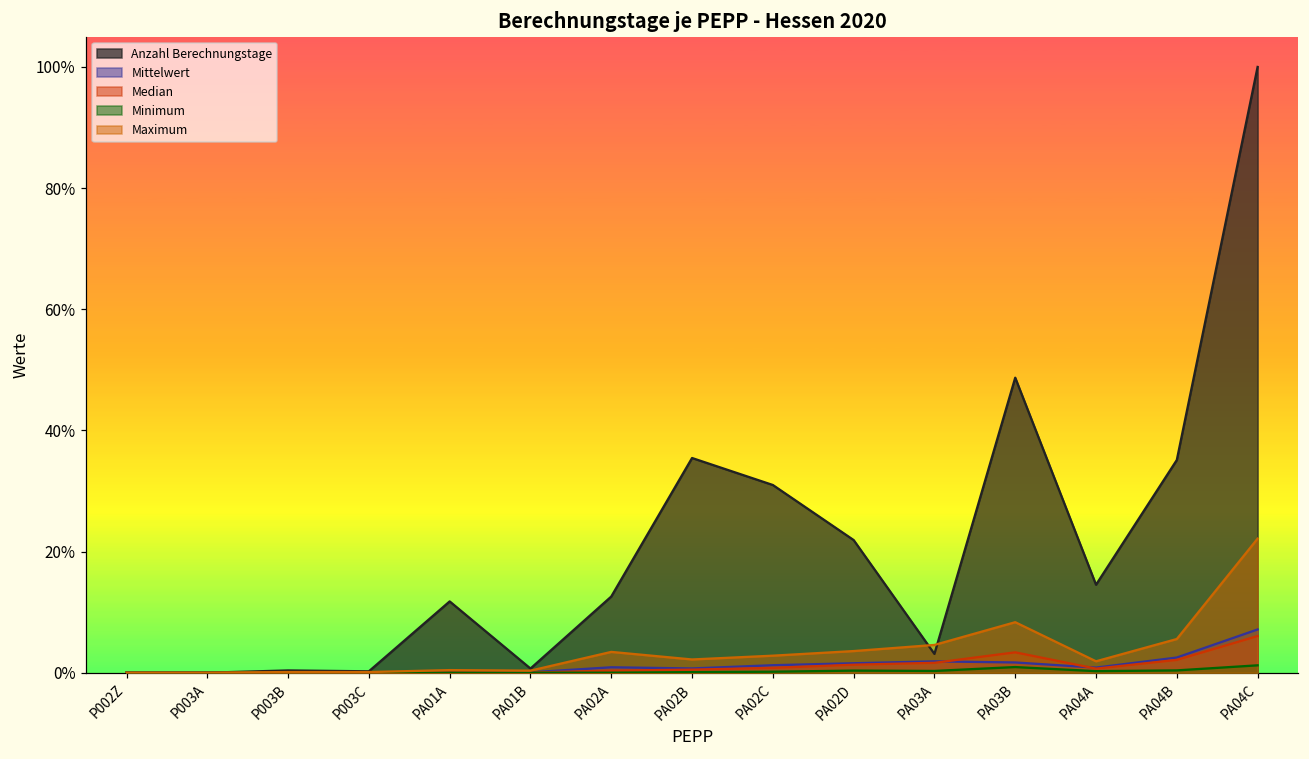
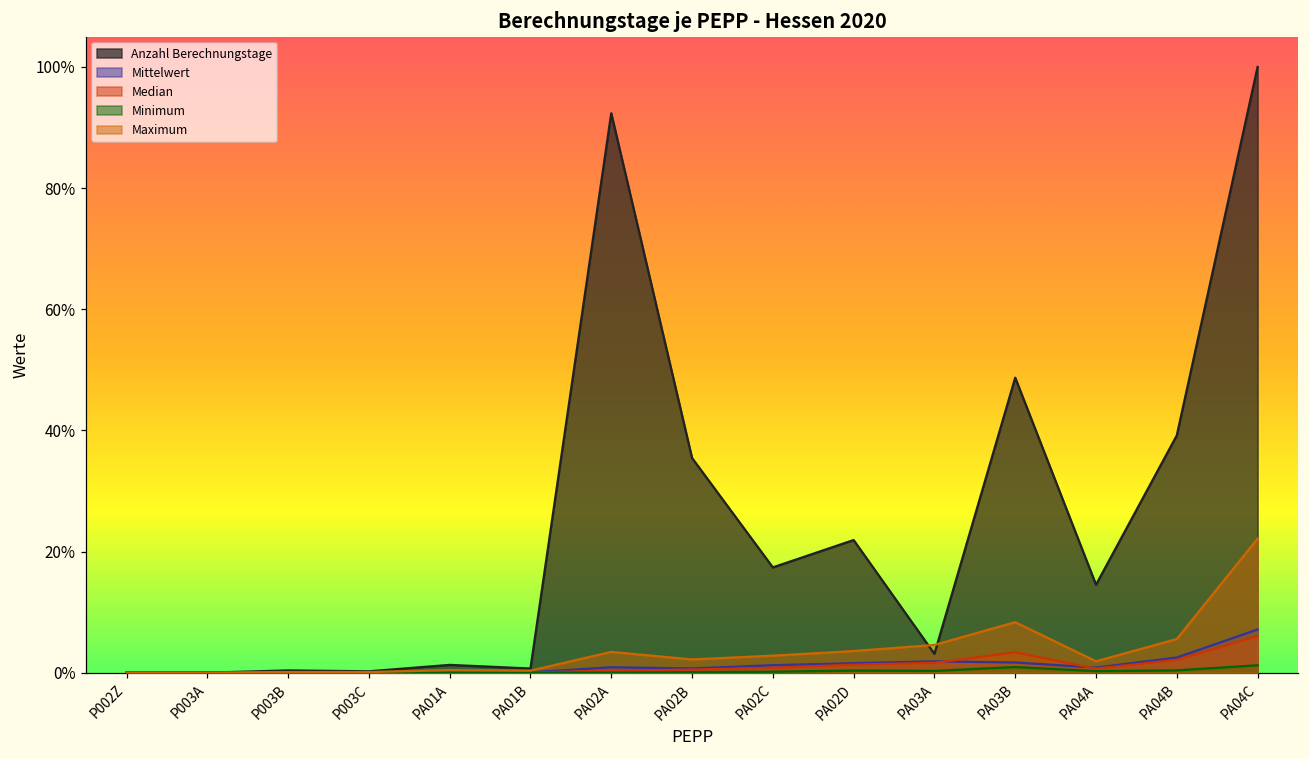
  {
    "Anzahl Berechnungstage": {
-     "PA01A": "12%",
-     "PA02A": "13%",
+     "PA01A": "1%",
+     "PA02A": "92%",
      "PA02B": "35%",
-     "PA02C": "31%",
+     "PA02C": "17%",
      "PA02D": "22%",
      "PA03A": "3%",
      "PA03B": "49%",
      "PA04A": "15%",
-     "PA04B": "35%",
+     "PA04B": "39%",
      "PA04C": "100%"
    },
    "Mittelwert": {
      "PA02A": "1%",
      "PA03B": "2%",
      "PA04C": "7%"
    },
    "Minimum": {
      "PA02C": "0%",
      "PA02D": "0%",
      "PA03A": "0%",
      "PA03B": "1%",
      "PA04B": "0%",
      "PA04C": "1%"
    }
  }
